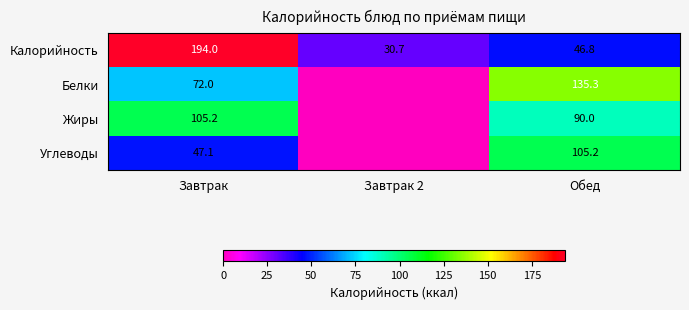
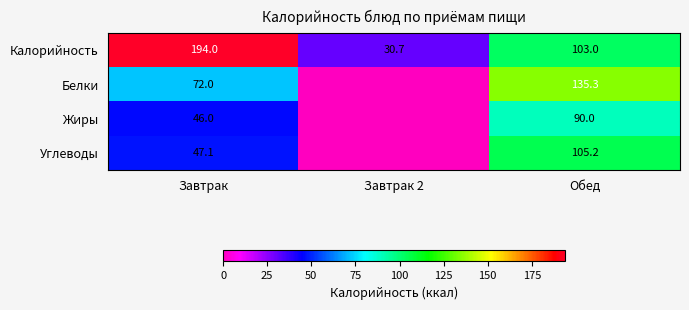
  {
    "Калорийность": {
      "Завтрак": 194.0,
      "Завтрак 2": 30.7,
-     "Обед": 46.8
+     "Обед": 103.0
    },
    "Белки": {
      "Завтрак": 72.0,
      "Обед": 135.3
    },
    "Жиры": {
-     "Завтрак": 105.2,
+     "Завтрак": 46.0,
      "Обед": 90.0
    },
    "Углеводы": {
      "Завтрак": 47.1,
      "Обед": 105.2
    }
  }
